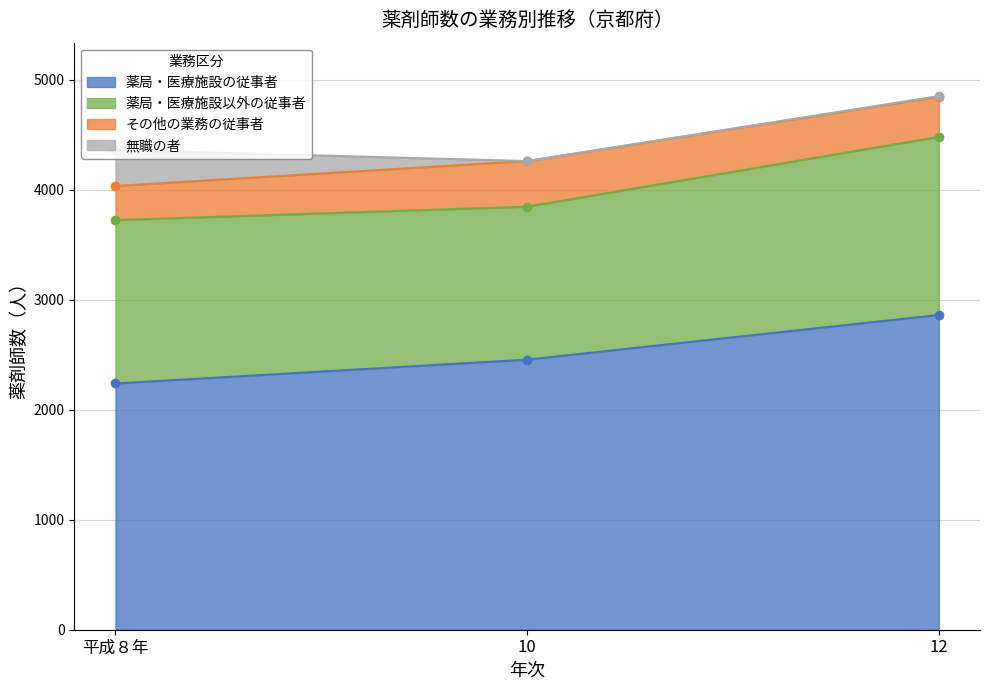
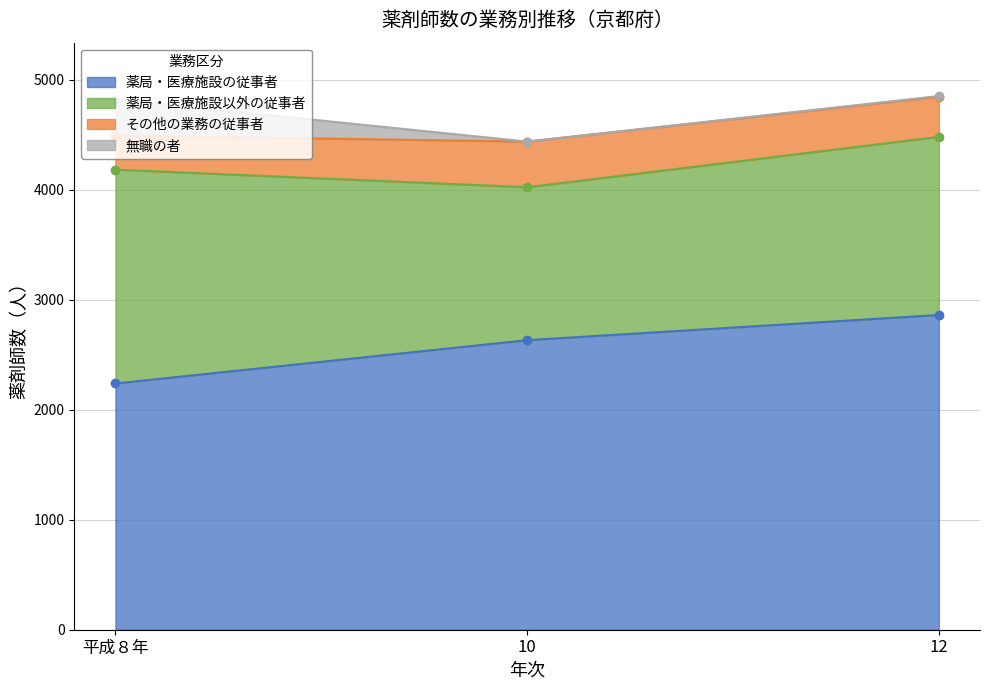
  {
    "薬局・医療施設の従事者": {
      "平成８年": 2240,
-     "10": 2460,
+     "10": 2630,
      "12": 2860
    },
    "薬局・医療施設以外の従事者": {
-     "平成８年": 1490,
+     "平成８年": 1950,
      "10": 1390,
      "12": 1620
    }
  }
